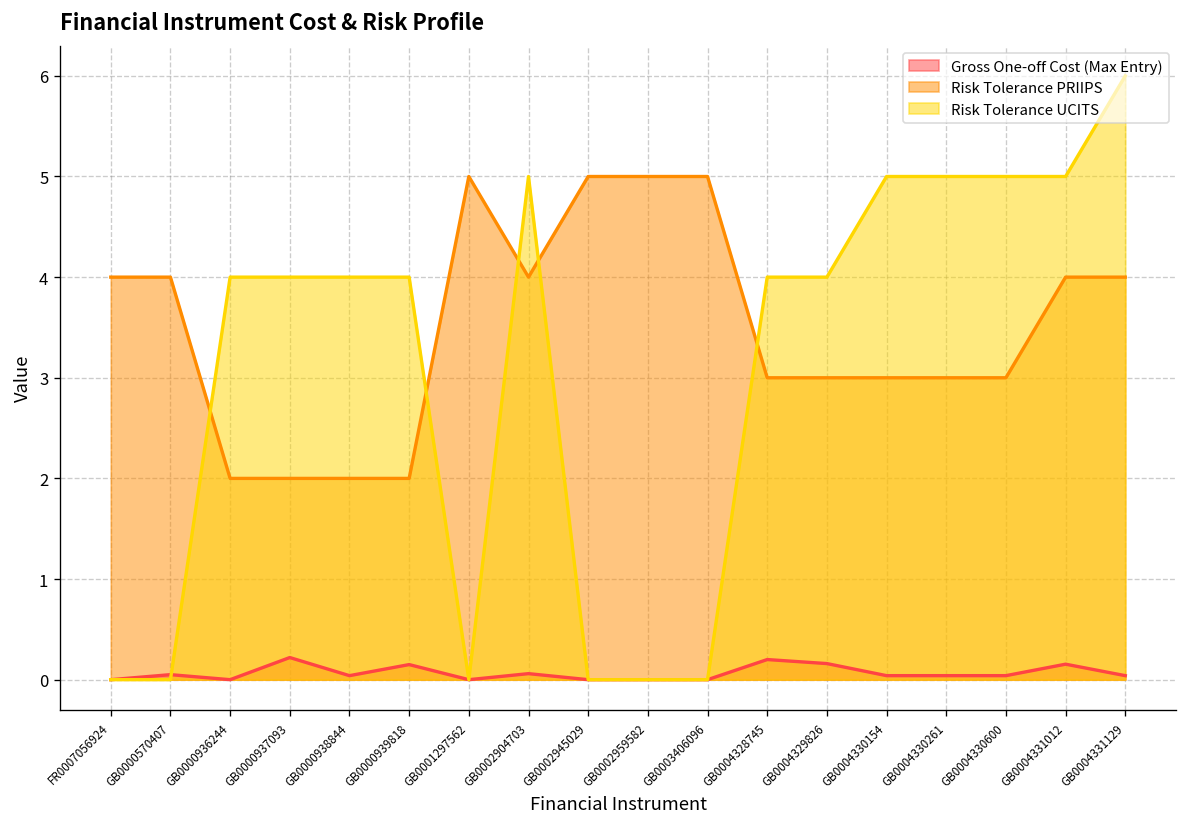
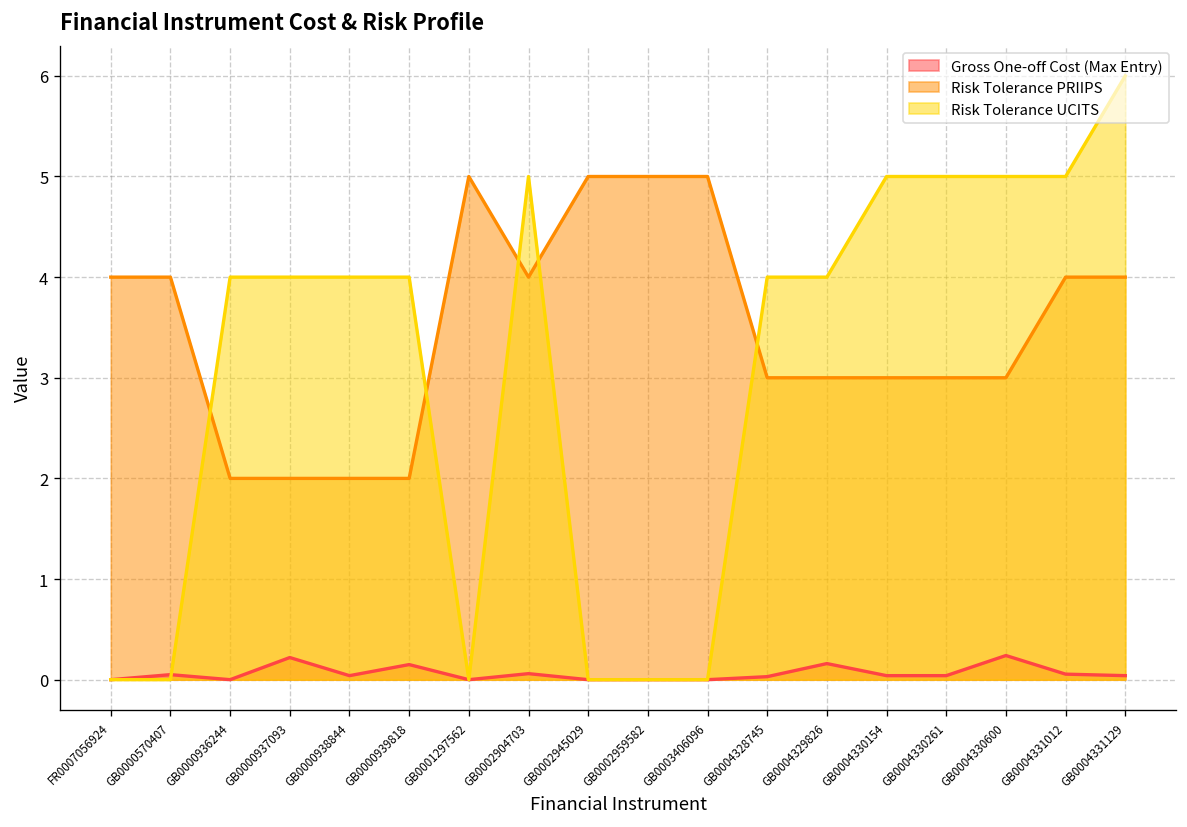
  {
    "Gross One-off Cost (Max Entry)": {
      "GB0000570407": 0.1,
      "GB0000936244": 0.0,
      "GB0000937093": 0.2,
      "GB0000938844": 0.0,
      "GB0000939818": 0.2,
      "GB0002904703": 0.1,
-     "GB0004328745": 0.2,
+     "GB0004328745": 0.0,
      "GB0004329826": 0.2,
      "GB0004330154": 0.0,
      "GB0004330261": 0.0,
-     "GB0004330600": 0.0,
-     "GB0004331012": 0.2,
+     "GB0004330600": 0.2,
+     "GB0004331012": 0.1,
      "GB0004331129": 0.0
    }
  }
